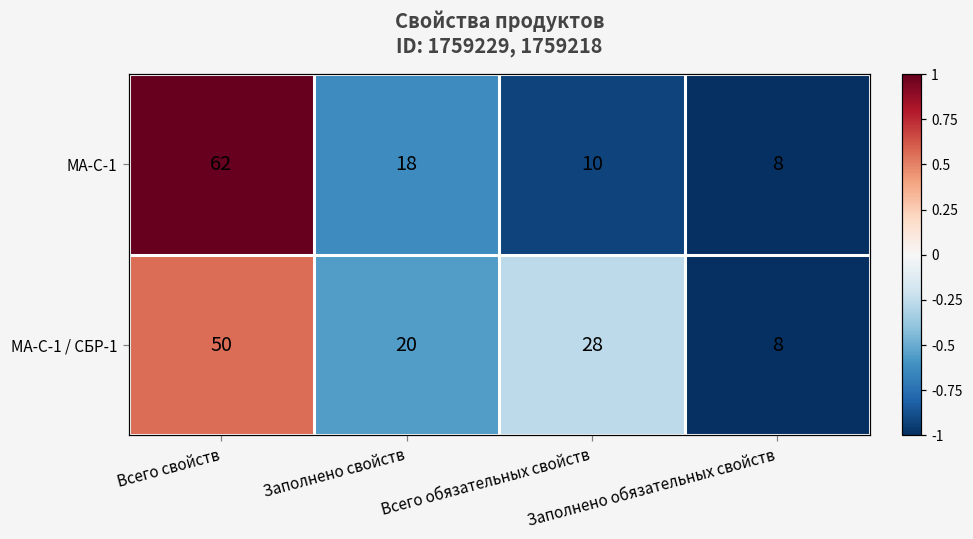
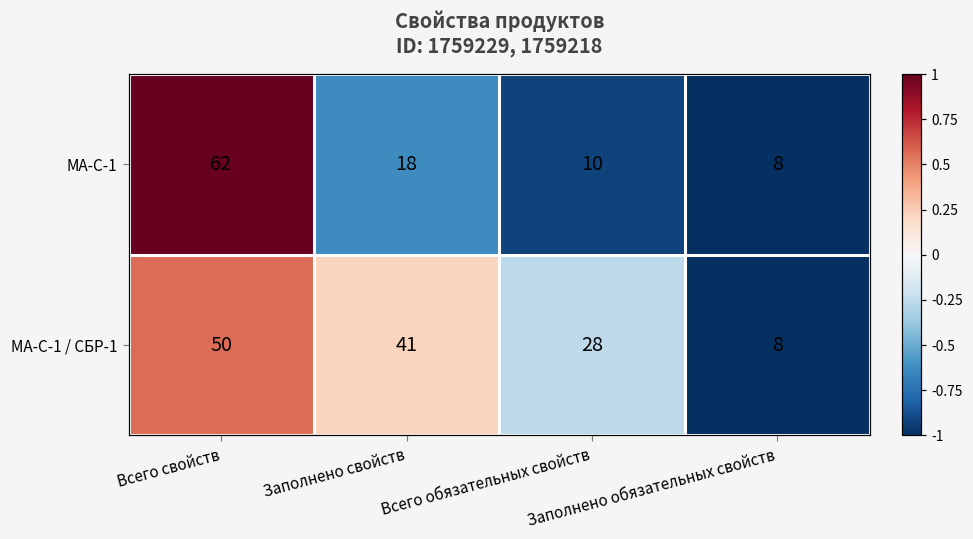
  {
    "МА-С-1": {
      "Всего свойств": 62,
      "Заполнено свойств": 18,
      "Всего обязательных свойств": 10,
      "Заполнено обязательных свойств": 8
    },
    "МА-С-1 / СБР-1": {
      "Всего свойств": 50,
-     "Заполнено свойств": 20,
+     "Заполнено свойств": 41,
      "Всего обязательных свойств": 28,
      "Заполнено обязательных свойств": 8
    }
  }
